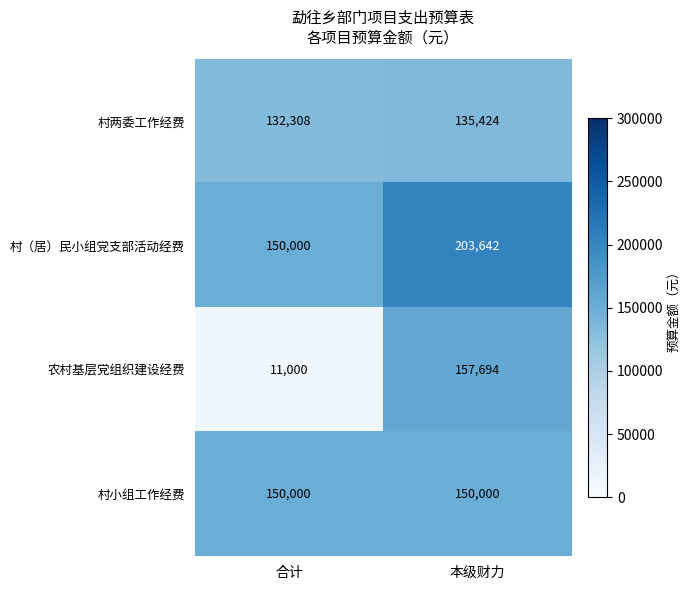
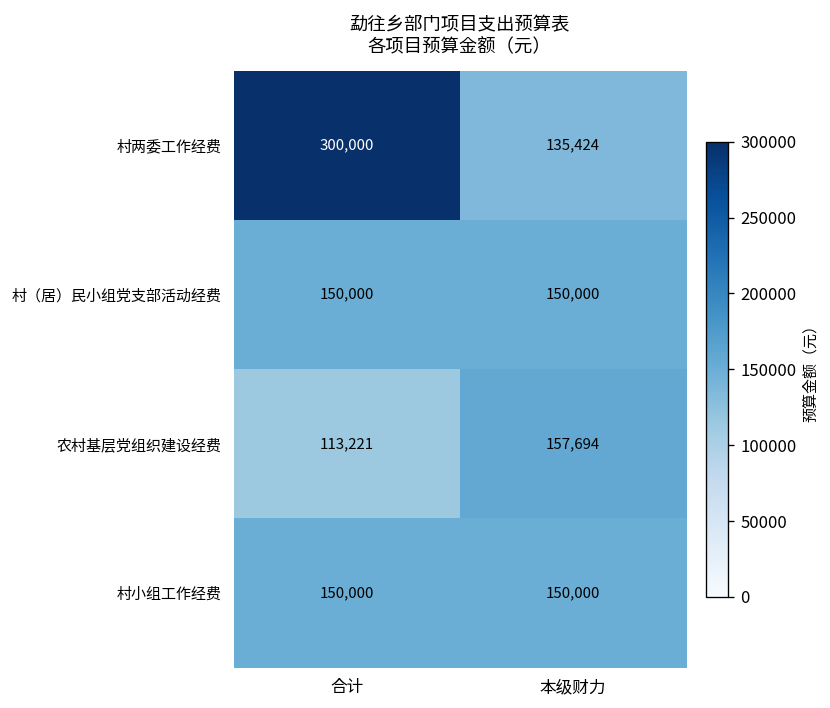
  {
    "村两委工作经费": {
-     "合计": "132,308",
+     "合计": "300,000",
      "本级财力": "135,424"
    },
    "村（居）民小组党支部活动经费": {
      "合计": "150,000",
-     "本级财力": "203,642"
+     "本级财力": "150,000"
    },
    "农村基层党组织建设经费": {
-     "合计": "11,000",
+     "合计": "113,221",
      "本级财力": "157,694"
    },
    "村小组工作经费": {
      "合计": "150,000",
      "本级财力": "150,000"
    }
  }
